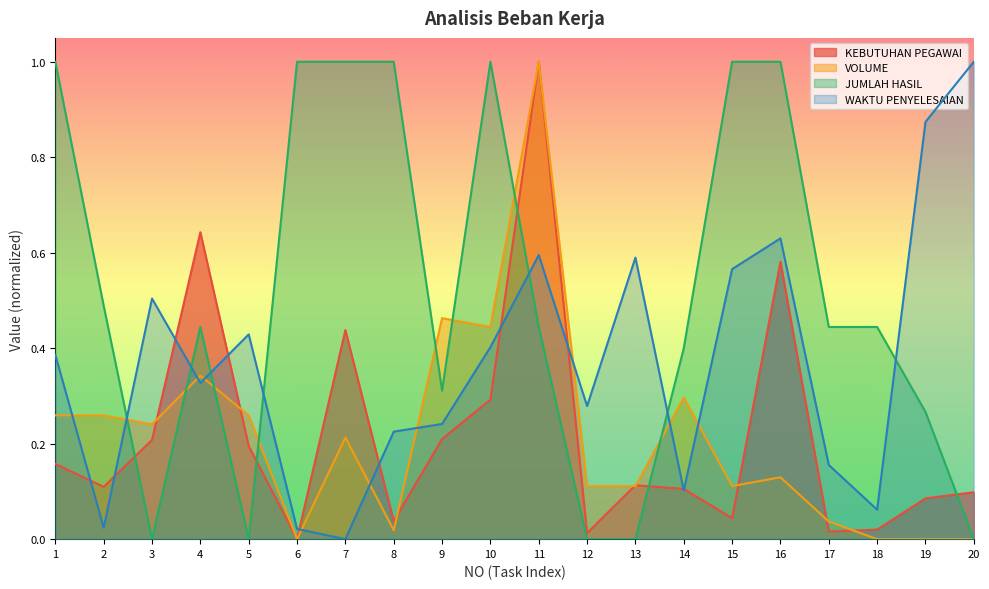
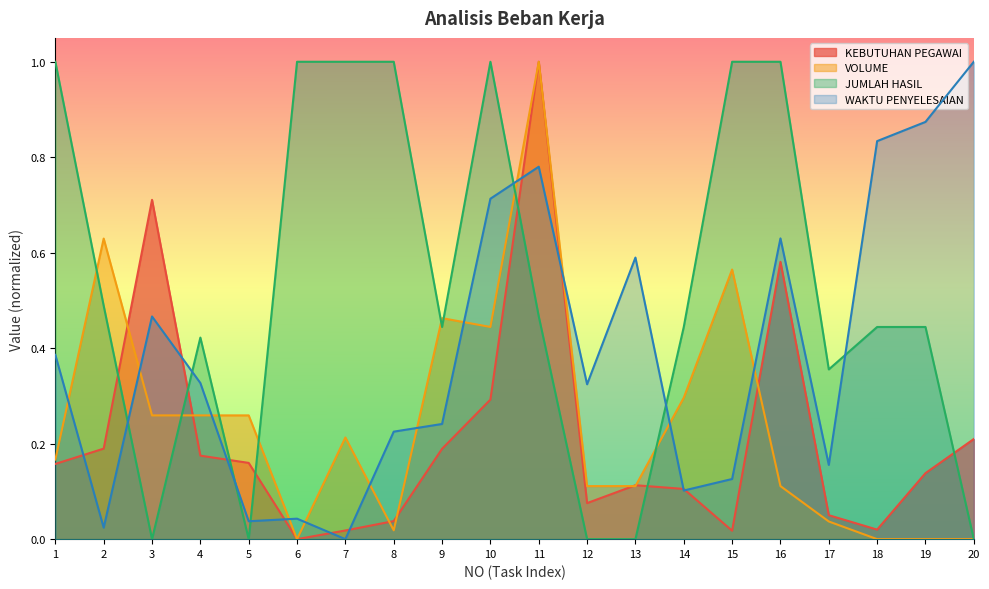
  {
    "KEBUTUHAN PEGAWAI": {
      "1": 0.16,
-     "2": 0.11,
-     "3": 0.21,
-     "4": 0.64,
-     "5": 0.20,
-     "7": 0.44,
+     "2": 0.19,
+     "3": 0.71,
+     "4": 0.17,
+     "5": 0.16,
+     "7": 0.02,
      "8": 0.04,
-     "9": 0.21,
+     "9": 0.19,
      "10": 0.29,
-     "12": 0.01,
-     "15": 0.04,
+     "12": 0.08,
+     "15": 0.02,
      "16": 0.58,
-     "17": 0.02,
+     "17": 0.05,
      "18": 0.02,
-     "19": 0.09,
-     "20": 0.10
+     "19": 0.14,
+     "20": 0.21
    },
    "VOLUME": {
-     "1": 0.26,
-     "2": 0.26,
-     "3": 0.24,
-     "4": 0.34,
+     "1": 0.17,
+     "2": 0.63,
+     "3": 0.26,
+     "4": 0.26,
      "5": 0.26,
      "7": 0.21,
      "8": 0.02,
      "9": 0.46,
      "10": 0.44,
      "12": 0.11,
      "14": 0.30,
-     "15": 0.11,
-     "16": 0.13,
+     "15": 0.56,
+     "16": 0.11,
      "17": 0.04,
      "18": 0.00,
      "19": 0.00
    },
    "JUMLAH HASIL": {
      "1": 1.00,
      "2": 0.49,
      "3": 0.00,
-     "4": 0.44,
+     "4": 0.42,
      "5": 0.00,
      "6": 1.00,
      "7": 1.00,
      "8": 1.00,
-     "9": 0.31,
+     "9": 0.44,
      "10": 1.00,
-     "11": 0.44,
+     "11": 0.47,
      "12": 0.00,
      "13": 0.00,
-     "14": 0.40,
+     "14": 0.44,
      "15": 1.00,
      "16": 1.00,
-     "17": 0.44,
+     "17": 0.36,
      "18": 0.44,
-     "19": 0.27
+     "19": 0.44
    },
    "WAKTU PENYELESAIAN": {
      "1": 0.39,
      "2": 0.02,
-     "3": 0.50,
+     "3": 0.47,
      "4": 0.33,
-     "5": 0.43,
-     "6": 0.02,
+     "5": 0.04,
+     "6": 0.04,
      "7": 0.00,
      "8": 0.23,
      "9": 0.24,
-     "10": 0.40,
-     "11": 0.60,
-     "12": 0.28,
+     "10": 0.71,
+     "11": 0.78,
+     "12": 0.32,
      "13": 0.59,
-     "15": 0.57,
+     "15": 0.13,
      "16": 0.63,
      "17": 0.16,
-     "18": 0.06,
+     "18": 0.83,
      "19": 0.87,
      "20": 1.00
    }
  }
